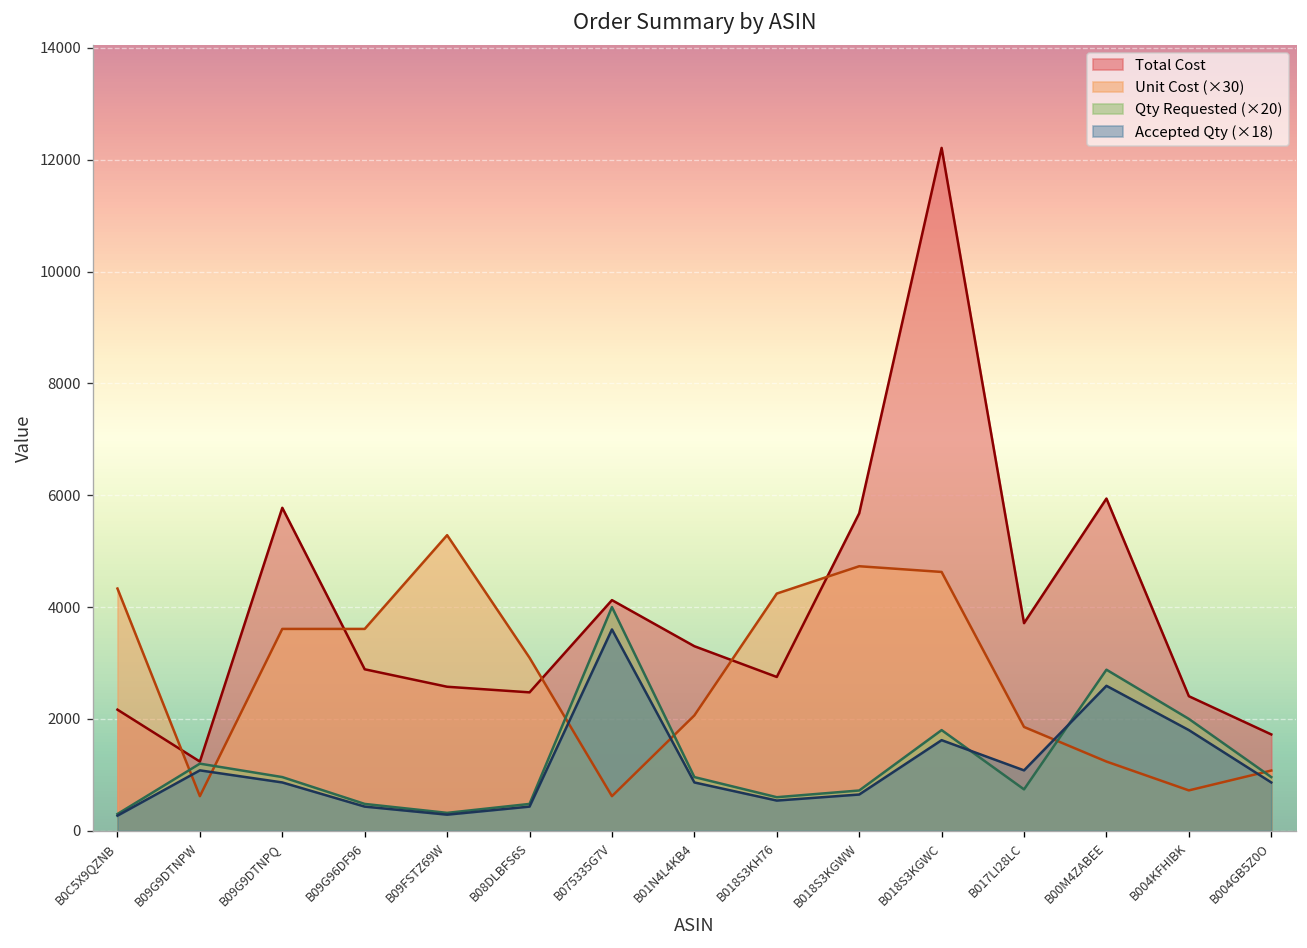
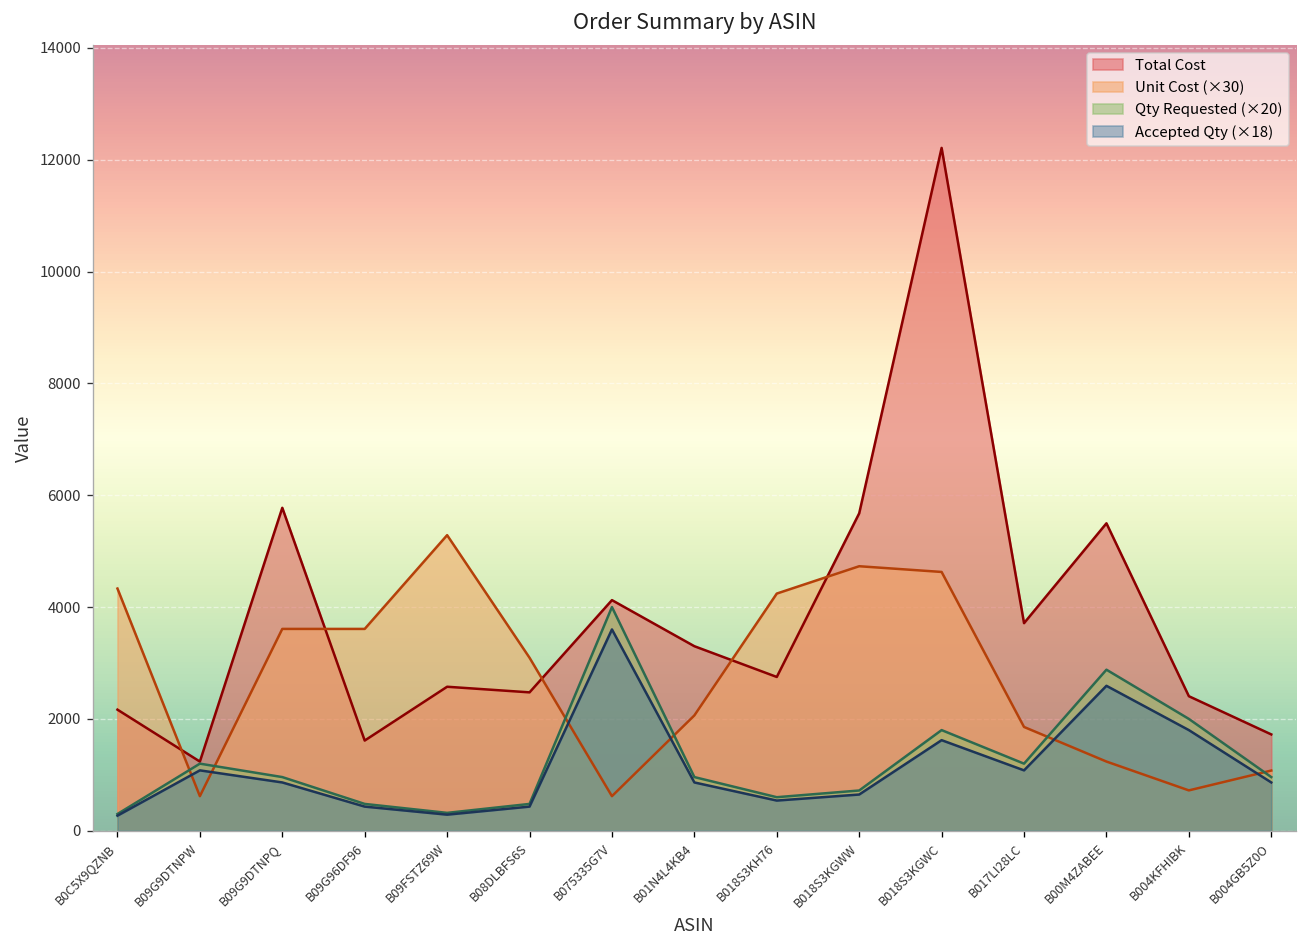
  {
    "Total Cost": {
      "B0C5X9QZNB": 2200,
      "B09G9DTNPQ": 5800,
-     "B09G96DF96": 2900,
+     "B09G96DF96": 1600,
      "B09FSTZ69W": 2600,
      "B08DLBFS6S": 2500,
      "B075335G7V": 4100,
      "B01N4L4KB4": 3300,
      "B018S3KH76": 2800,
      "B018S3KGWW": 5700,
      "B018S3KGWC": 12200,
      "B017LI28LC": 3700,
-     "B00M4ZABEE": 5900,
+     "B00M4ZABEE": 5500,
      "B004KFHIBK": 2400,
      "B004GB5Z0O": 1700
    },
    "Unit Cost (×30)": {
      "B0C5X9QZNB": 4300,
      "B09G9DTNPW": 600,
      "B09G9DTNPQ": 3600,
      "B09G96DF96": 3600,
      "B09FSTZ69W": 5300,
      "B08DLBFS6S": 3100,
      "B075335G7V": 600,
      "B01N4L4KB4": 2100,
      "B018S3KH76": 4200,
      "B018S3KGWW": 4700,
      "B018S3KGWC": 4600,
      "B017LI28LC": 1900,
      "B00M4ZABEE": 1200,
      "B004KFHIBK": 700,
      "B004GB5Z0O": 1100
    },
    "Qty Requested (×20)": {
      "B09G9DTNPQ": 1000,
      "B075335G7V": 4000,
      "B01N4L4KB4": 1000,
      "B018S3KH76": 600,
      "B018S3KGWW": 700,
      "B018S3KGWC": 1800,
-     "B017LI28LC": 700,
+     "B017LI28LC": 1200,
      "B00M4ZABEE": 2900,
      "B004KFHIBK": 2000,
      "B004GB5Z0O": 1000
    },
    "Accepted Qty (×18)": {
      "B09G9DTNPW": 1100,
      "B09G9DTNPQ": 900,
      "B075335G7V": 3600,
      "B01N4L4KB4": 900,
      "B018S3KH76": 500,
      "B018S3KGWW": 600,
      "B018S3KGWC": 1600,
      "B017LI28LC": 1100,
      "B00M4ZABEE": 2600,
      "B004KFHIBK": 1800,
      "B004GB5Z0O": 900
    }
  }
